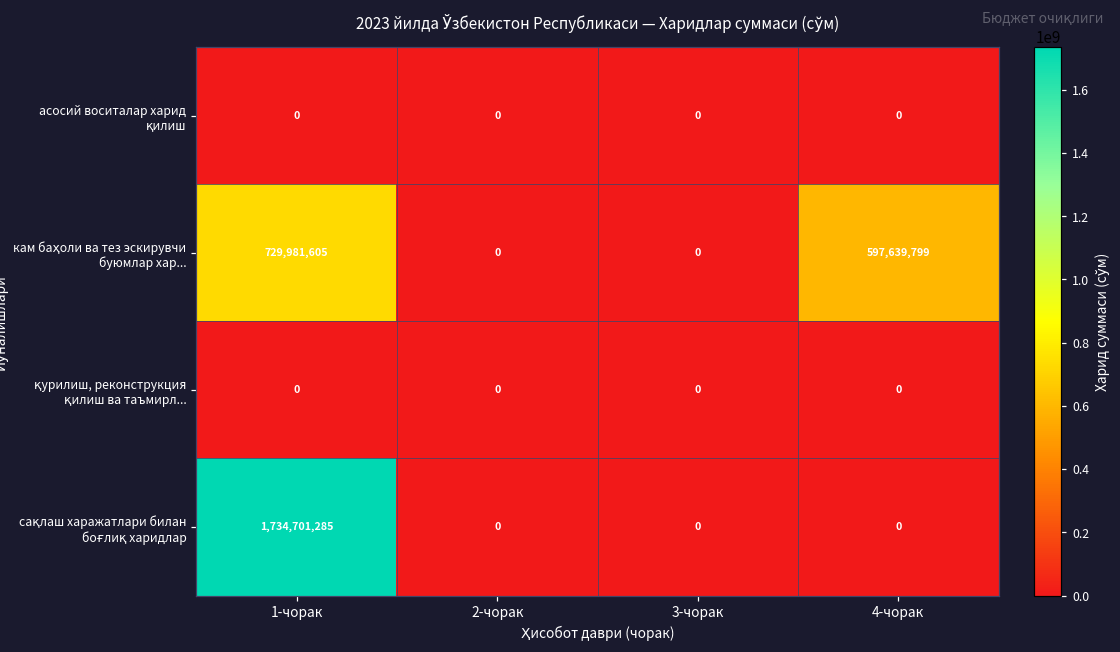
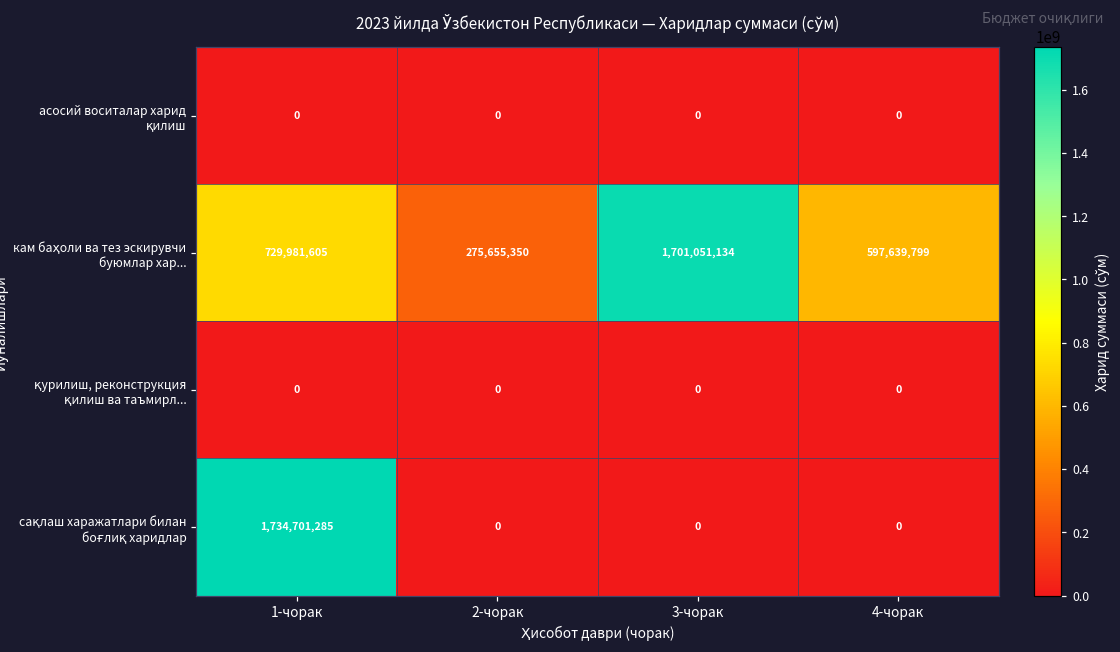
  {
    "асосий воситалар харид қилиш": {
      "1-чорак": "0",
      "2-чорак": "0",
      "3-чорак": "0",
      "4-чорак": "0"
    },
    "кам баҳоли ва тез эскирувчи буюмлар хар...": {
      "1-чорак": "729,981,605",
-     "2-чорак": "0",
-     "3-чорак": "0",
+     "2-чорак": "275,655,350",
+     "3-чорак": "1,701,051,134",
      "4-чорак": "597,639,799"
    },
    "қурилиш, реконструкция қилиш ва таъмирл...": {
      "1-чорак": "0",
      "2-чорак": "0",
      "3-чорак": "0",
      "4-чорак": "0"
    },
    "сақлаш харажатлари билан боғлиқ харидлар": {
      "1-чорак": "1,734,701,285",
      "2-чорак": "0",
      "3-чорак": "0",
      "4-чорак": "0"
    }
  }
